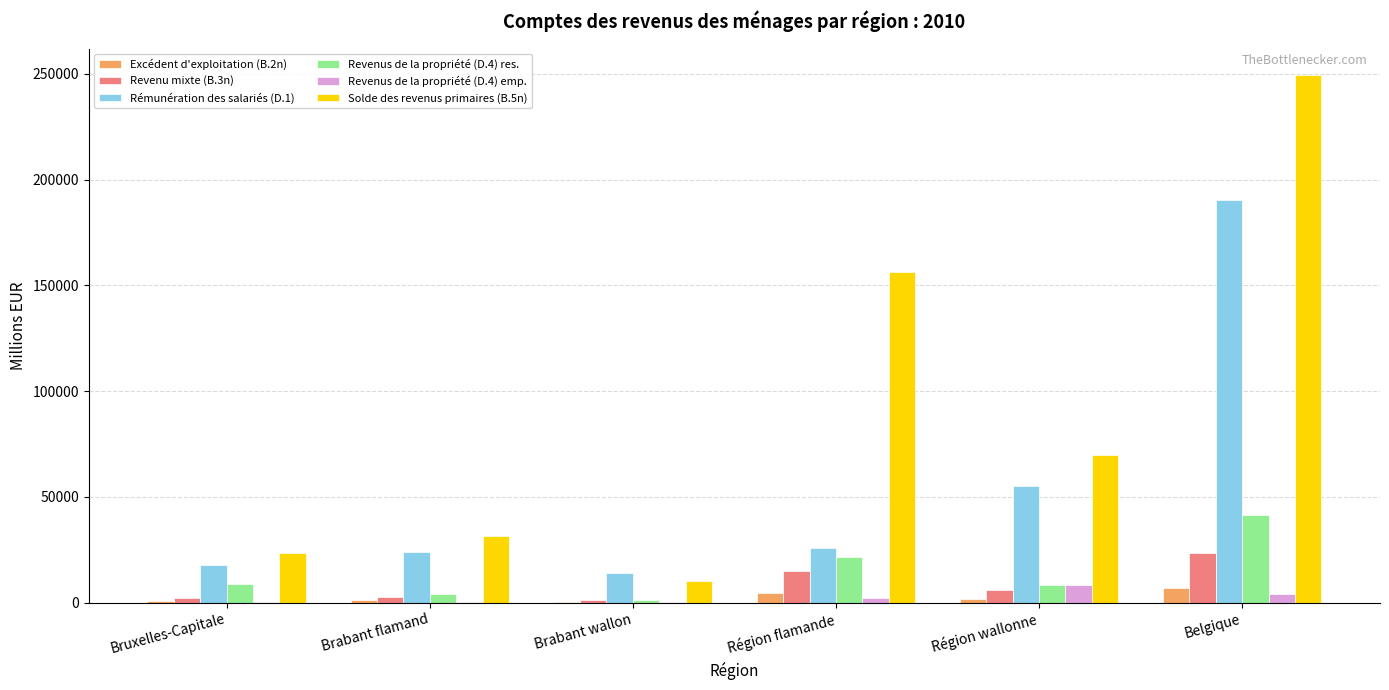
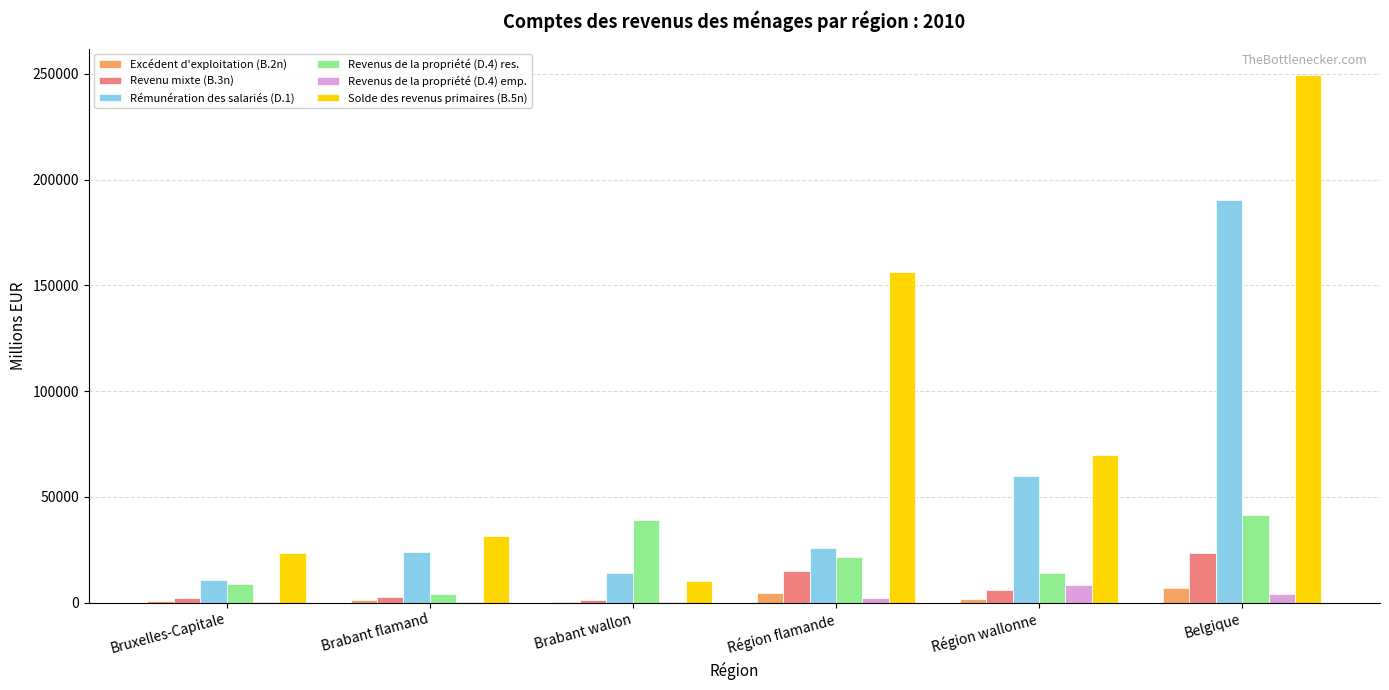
  {
    "Rémunération des salariés (D.1)": {
-     "Bruxelles-Capitale": 18000,
+     "Bruxelles-Capitale": 11000,
      "Brabant flamand": 24000,
      "Brabant wallon": 14000,
      "Région flamande": 26000,
-     "Région wallonne": 55000,
+     "Région wallonne": 60000,
      "Belgique": 190000
    },
    "Revenus de la propriété (D.4) res.": {
      "Bruxelles-Capitale": 9000,
      "Brabant flamand": 4000,
-     "Brabant wallon": 1000,
+     "Brabant wallon": 39000,
      "Région flamande": 22000,
-     "Région wallonne": 8000,
+     "Région wallonne": 14000,
      "Belgique": 41000
    },
    "Revenus de la propriété (D.4) emp.": {
      "Région flamande": 2000,
      "Région wallonne": 8000,
      "Belgique": 4000
    },
    "Solde des revenus primaires (B.5n)": {
      "Bruxelles-Capitale": 23000,
      "Brabant flamand": 31000,
      "Brabant wallon": 10000,
      "Région flamande": 156000,
      "Région wallonne": 70000,
      "Belgique": 249000
    }
  }
